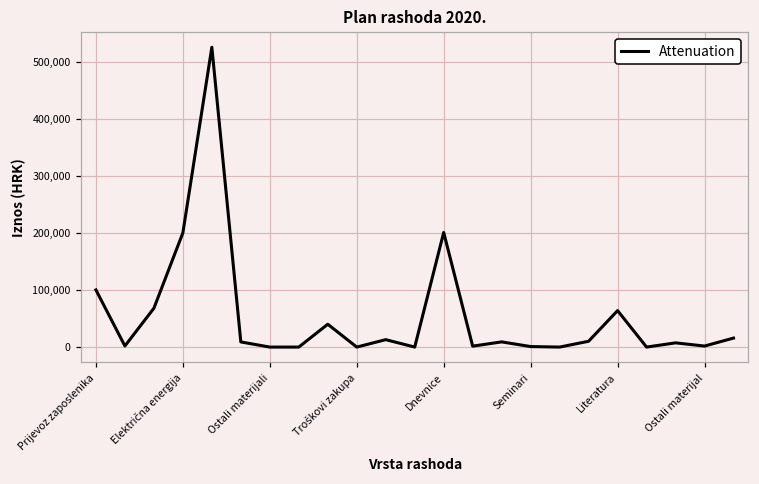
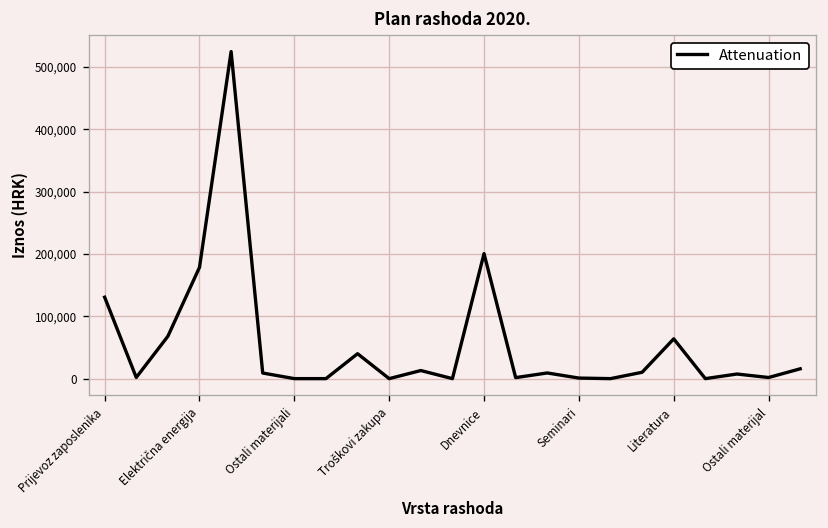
  {
-   "Prijevoz zaposlenika": "100,000",
-   "Električna energija": "200,000",
+   "Prijevoz zaposlenika": "130,000",
+   "Električna energija": "180,000",
    "Ostali materijali": "0",
    "Troškovi zakupa": "0",
    "Dnevnice": "200,000",
    "Seminari": "0",
    "Literatura": "60,000",
    "Ostali materijal": "0"
  }
